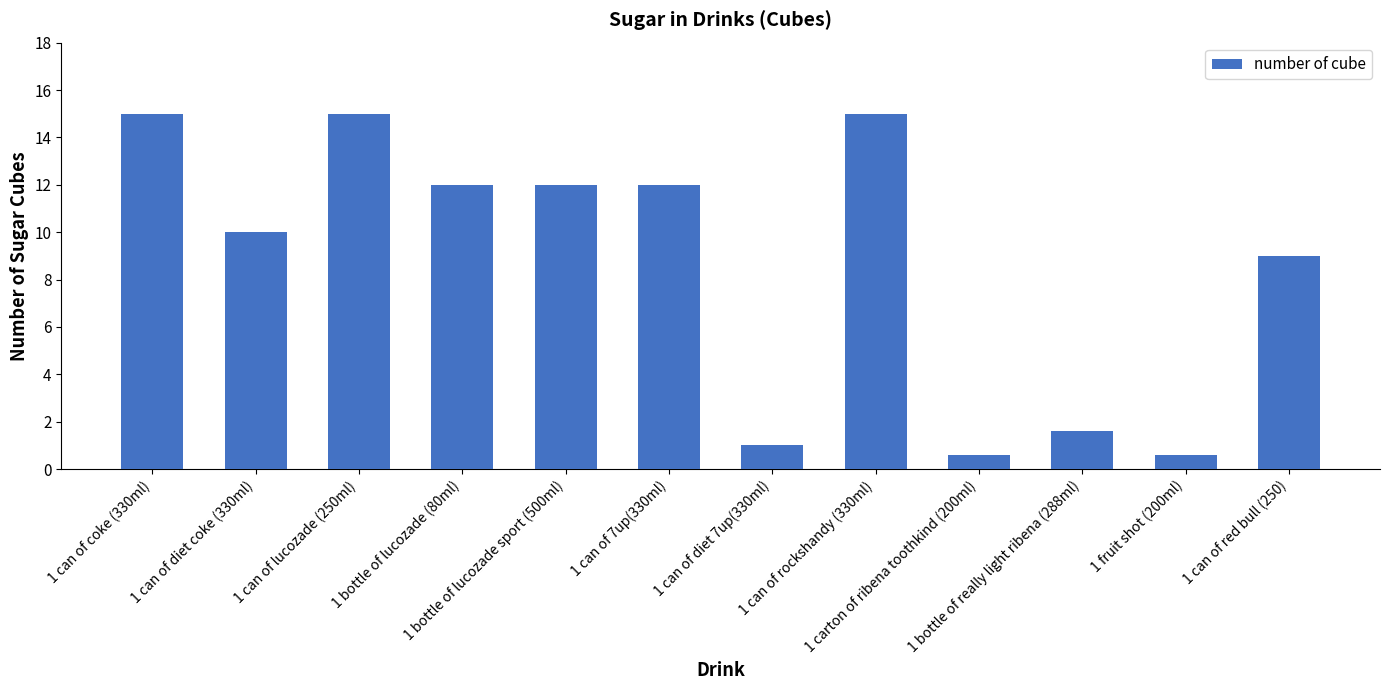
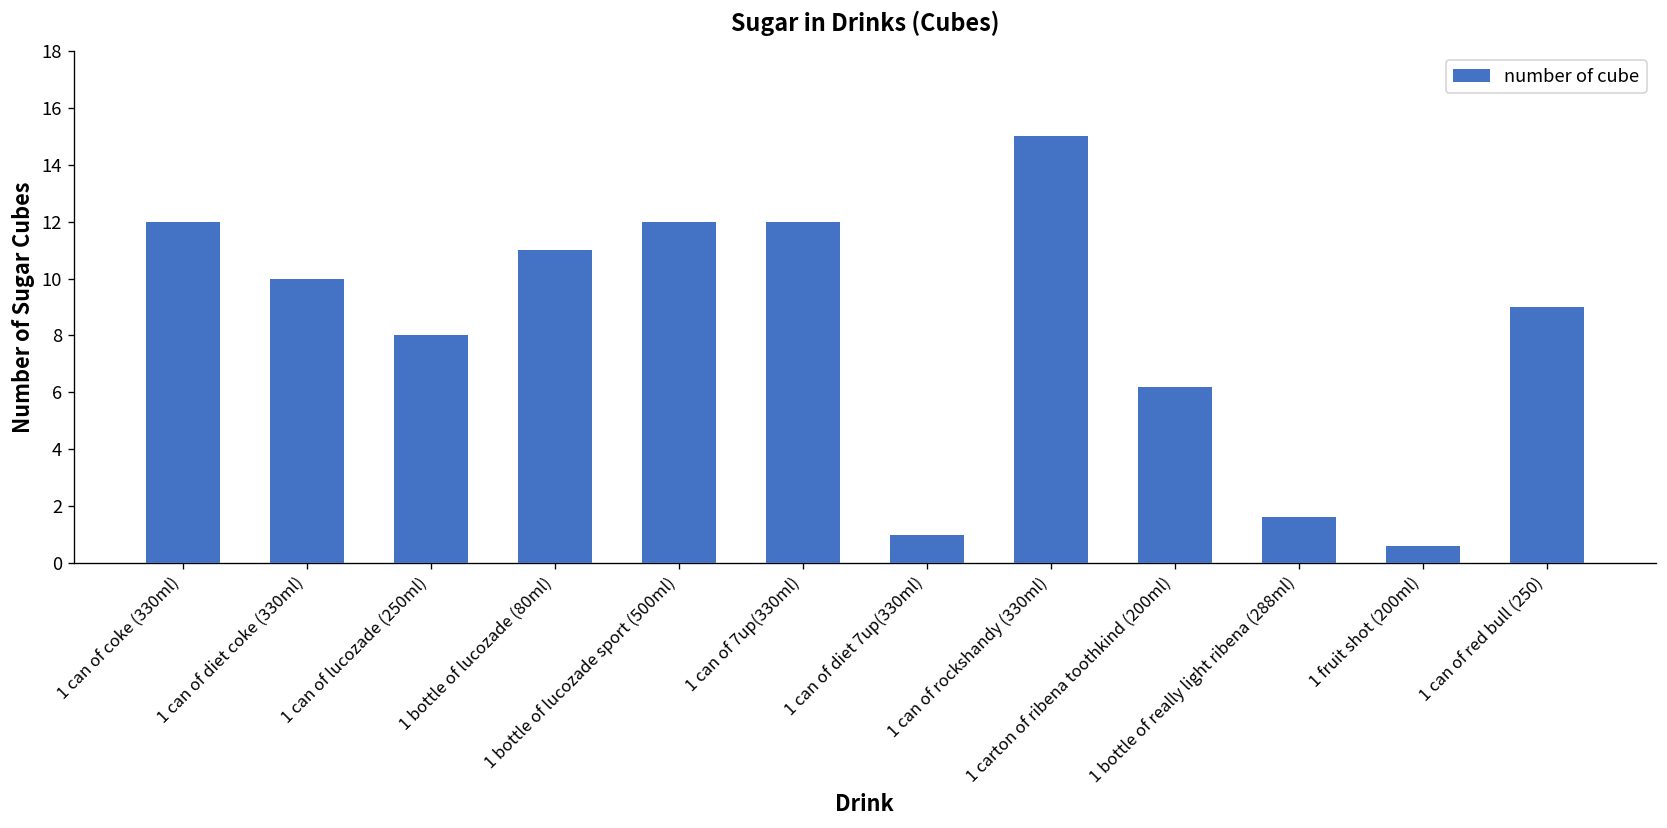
  {
-   "1 can of coke (330ml)": 15,
+   "1 can of coke (330ml)": 12,
    "1 can of diet coke (330ml)": 10.0,
-   "1 can of lucozade (250ml)": 15,
-   "1 bottle of lucozade (80ml)": 12,
+   "1 can of lucozade (250ml)": 8,
+   "1 bottle of lucozade (80ml)": 11,
    "1 bottle of lucozade sport (500ml)": 12.0,
    "1 can of 7up(330ml)": 12.0,
    "1 can of diet 7up(330ml)": 1.0,
    "1 can of rockshandy (330ml)": 15.0,
-   "1 carton of ribena toothkind (200ml)": 0.6,
+   "1 carton of ribena toothkind (200ml)": 6.2,
    "1 bottle of really light ribena (288ml)": 1.6,
    "1 fruit shot (200ml)": 0.6,
    "1 can of red bull (250)": 9.0
  }
